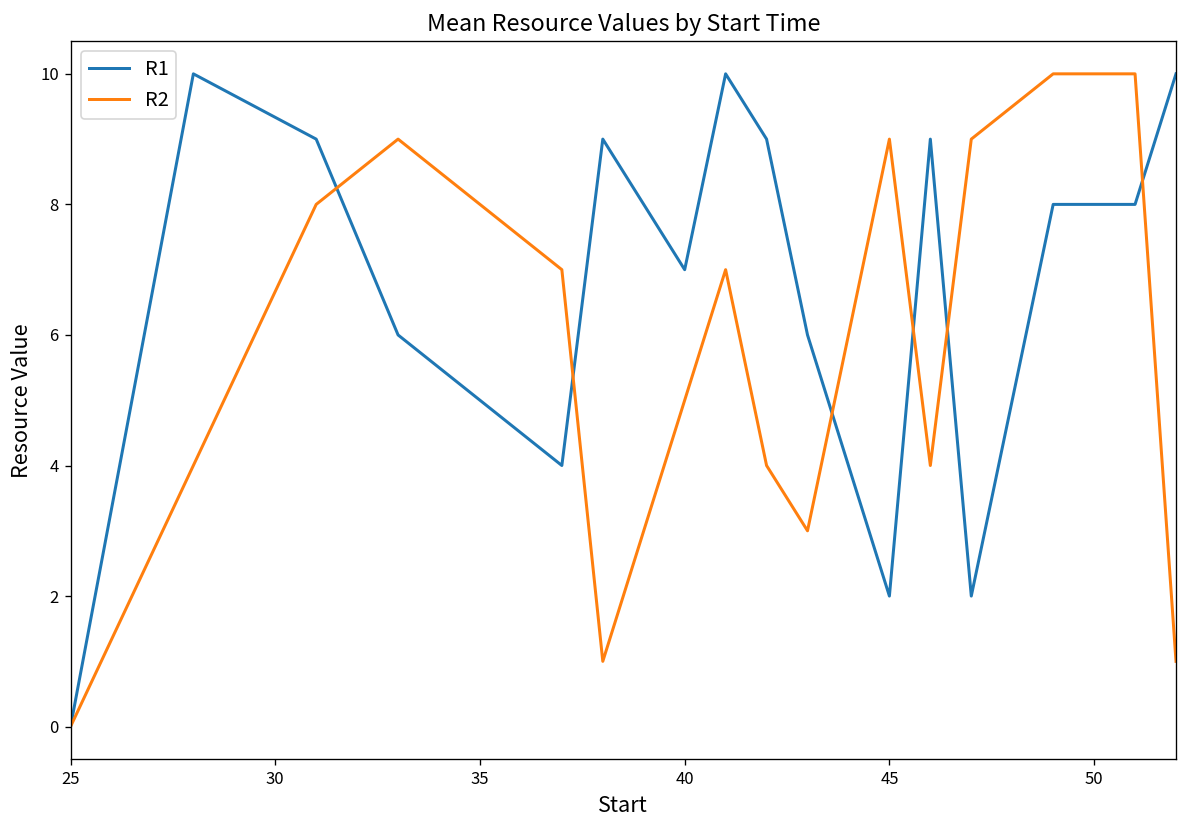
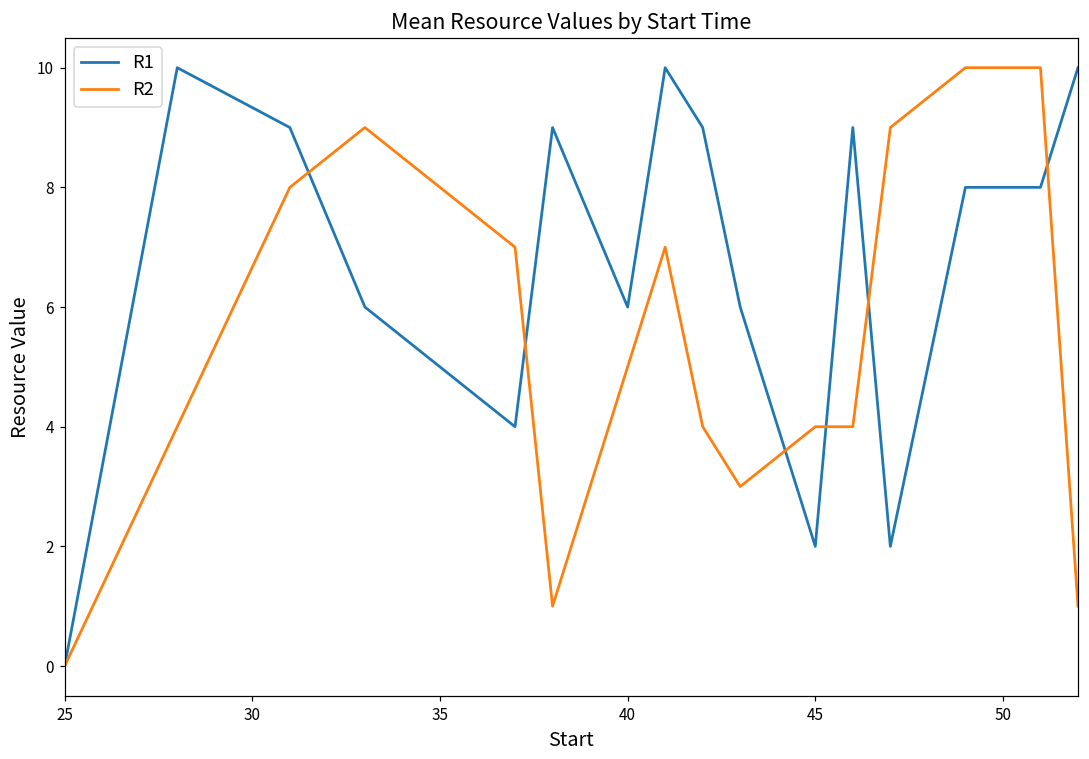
  {
    "R1": {
-     "40": 7,
+     "40": 6,
      "45": 2
    },
    "R2": {
      "40": 5,
-     "45": 9
+     "45": 4
    }
  }
